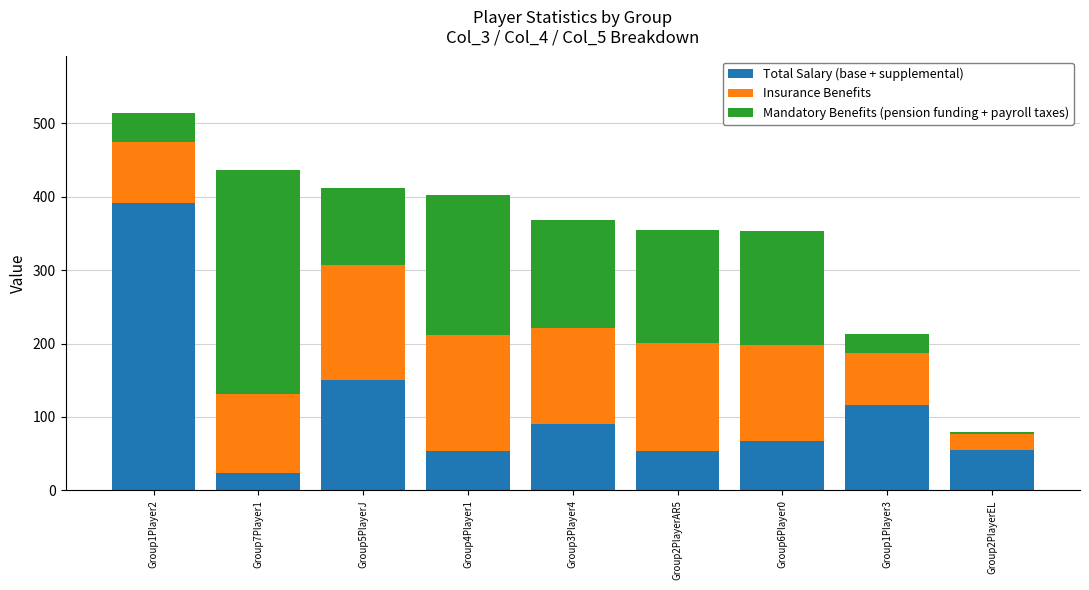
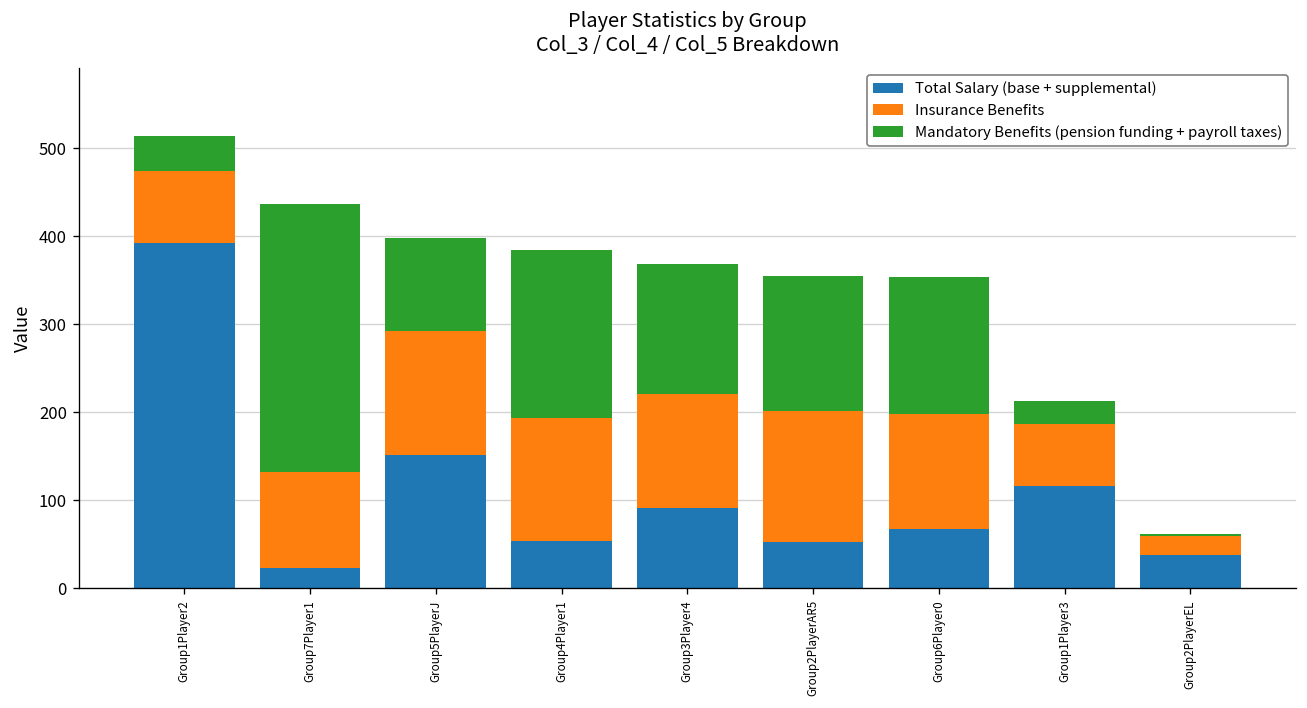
  {
    "Total Salary (base + supplemental)": {
      "Group1Player2": 390,
      "Group7Player1": 20,
      "Group5PlayerJ": 150,
      "Group4Player1": 50,
      "Group3Player4": 90,
      "Group2PlayerAR5": 50,
      "Group6Player0": 70,
      "Group1Player3": 120,
-     "Group2PlayerEL": 60
+     "Group2PlayerEL": 40
    },
    "Insurance Benefits": {
      "Group1Player2": 80,
      "Group7Player1": 110,
-     "Group5PlayerJ": 160,
-     "Group4Player1": 160,
+     "Group5PlayerJ": 140,
+     "Group4Player1": 140,
      "Group3Player4": 130,
      "Group2PlayerAR5": 150,
      "Group6Player0": 130,
      "Group1Player3": 70,
      "Group2PlayerEL": 20
    },
    "Mandatory Benefits (pension funding + payroll taxes)": {
      "Group1Player2": 40,
      "Group7Player1": 300,
      "Group5PlayerJ": 110,
      "Group4Player1": 190,
      "Group3Player4": 150,
      "Group2PlayerAR5": 150,
      "Group6Player0": 160,
      "Group1Player3": 30
    }
  }
